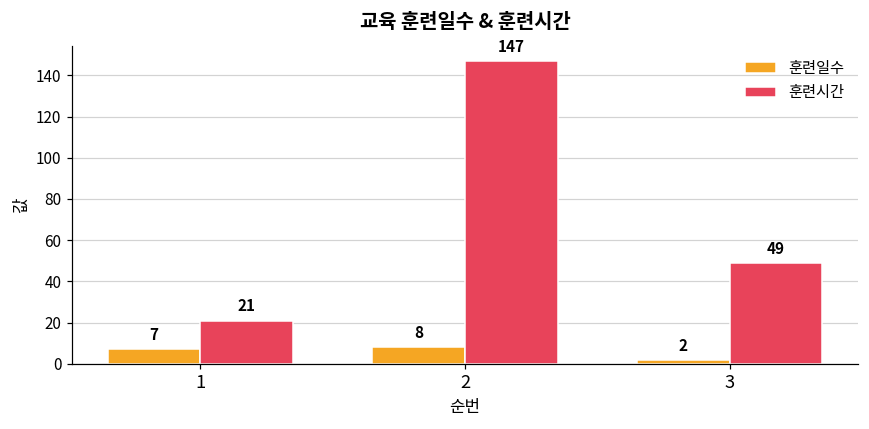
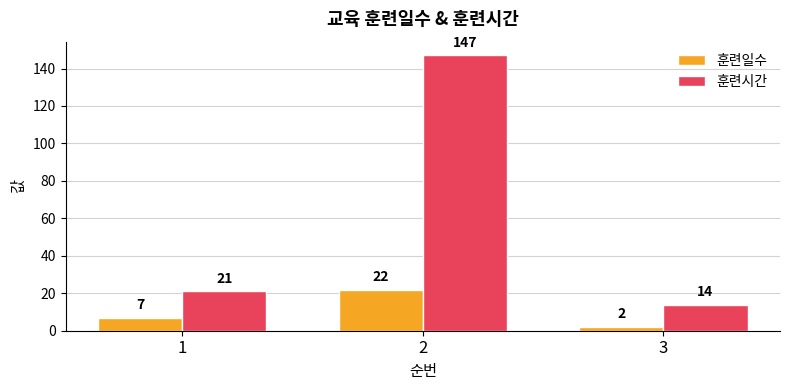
  {
    "훈련일수": {
      "1": 7,
-     "2": 8,
+     "2": 22,
      "3": 2
    },
    "훈련시간": {
      "1": 21,
      "2": 147,
-     "3": 49
+     "3": 14
    }
  }
